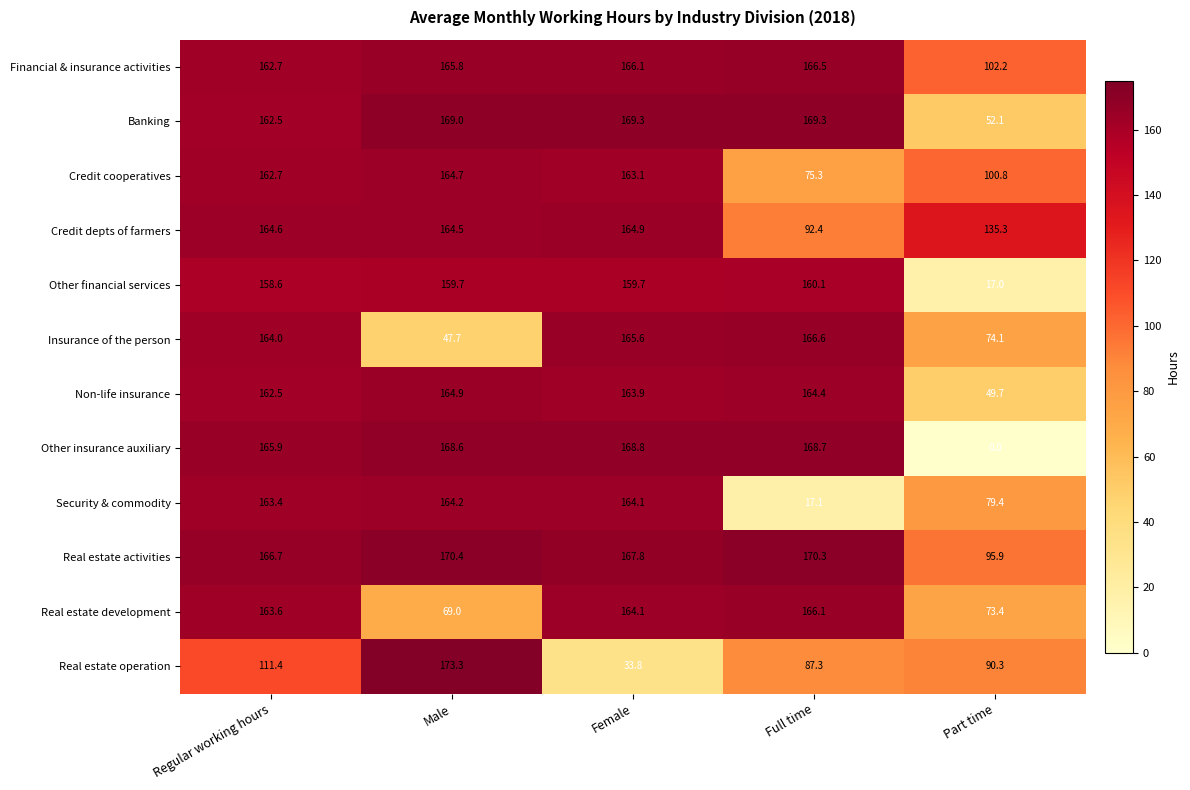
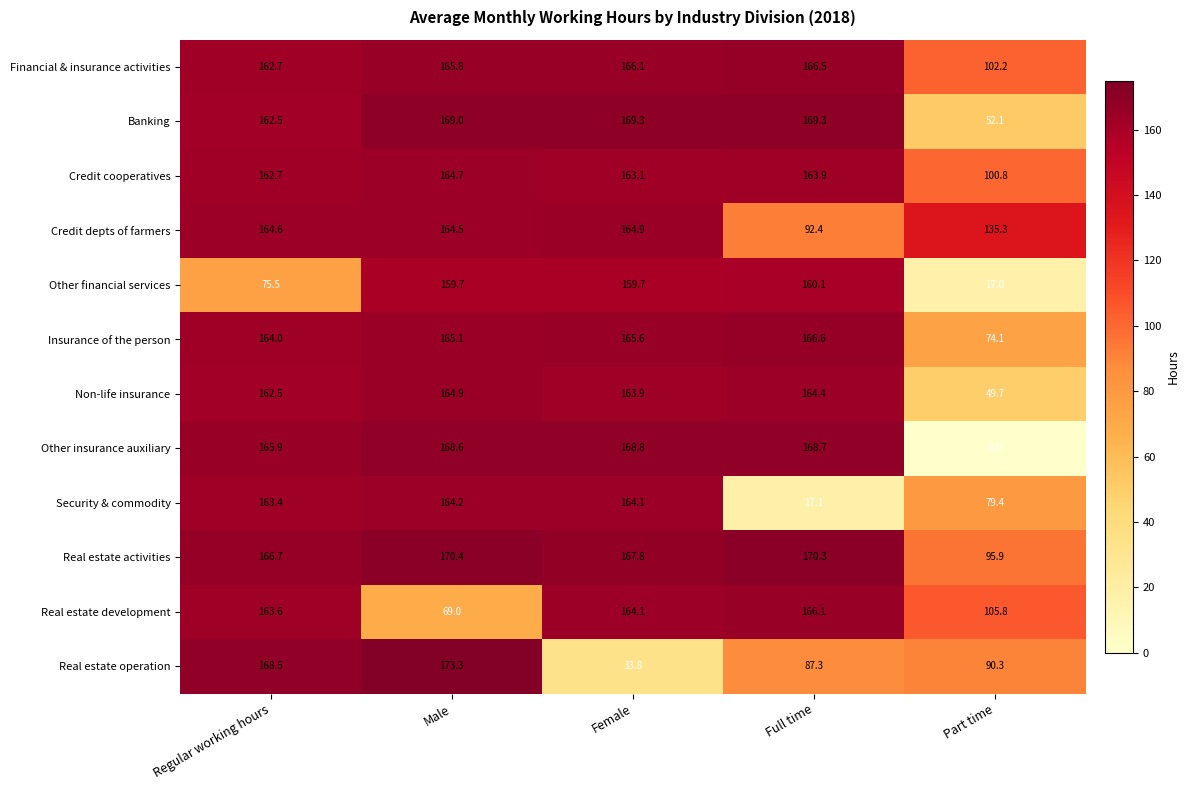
  {
    "Financial & insurance activities": {
      "Regular working hours": 162.7,
      "Male": 165.8,
      "Female": 166.1,
      "Full time": 166.5,
      "Part time": 102.2
    },
    "Banking": {
      "Regular working hours": 162.5,
      "Male": 169.0,
      "Female": 169.3,
      "Full time": 169.3,
      "Part time": 52.1
    },
    "Credit cooperatives": {
      "Regular working hours": 162.7,
      "Male": 164.7,
      "Female": 163.1,
-     "Full time": 75.3,
+     "Full time": 163.9,
      "Part time": 100.8
    },
    "Credit depts of farmers": {
      "Regular working hours": 164.6,
      "Male": 164.5,
      "Female": 164.9,
      "Full time": 92.4,
      "Part time": 135.3
    },
    "Other financial services": {
-     "Regular working hours": 158.6,
+     "Regular working hours": 75.5,
      "Male": 159.7,
      "Female": 159.7,
      "Full time": 160.1,
      "Part time": 17.0
    },
    "Insurance of the person": {
      "Regular working hours": 164.0,
-     "Male": 47.7,
+     "Male": 165.1,
      "Female": 165.6,
      "Full time": 166.6,
      "Part time": 74.1
    },
    "Non-life insurance": {
      "Regular working hours": 162.5,
      "Male": 164.9,
      "Female": 163.9,
      "Full time": 164.4,
      "Part time": 49.7
    },
    "Other insurance auxiliary": {
      "Regular working hours": 165.9,
      "Male": 168.6,
      "Female": 168.8,
      "Full time": 168.7,
      "Part time": 0.0
    },
    "Security & commodity": {
      "Regular working hours": 163.4,
      "Male": 164.2,
      "Female": 164.1,
      "Full time": 17.1,
      "Part time": 79.4
    },
    "Real estate activities": {
      "Regular working hours": 166.7,
      "Male": 170.4,
      "Female": 167.8,
      "Full time": 170.3,
      "Part time": 95.9
    },
    "Real estate development": {
      "Regular working hours": 163.6,
      "Male": 69.0,
      "Female": 164.1,
      "Full time": 166.1,
-     "Part time": 73.4
+     "Part time": 105.8
    },
    "Real estate operation": {
-     "Regular working hours": 111.4,
+     "Regular working hours": 168.5,
      "Male": 173.3,
      "Female": 33.8,
      "Full time": 87.3,
      "Part time": 90.3
    }
  }
